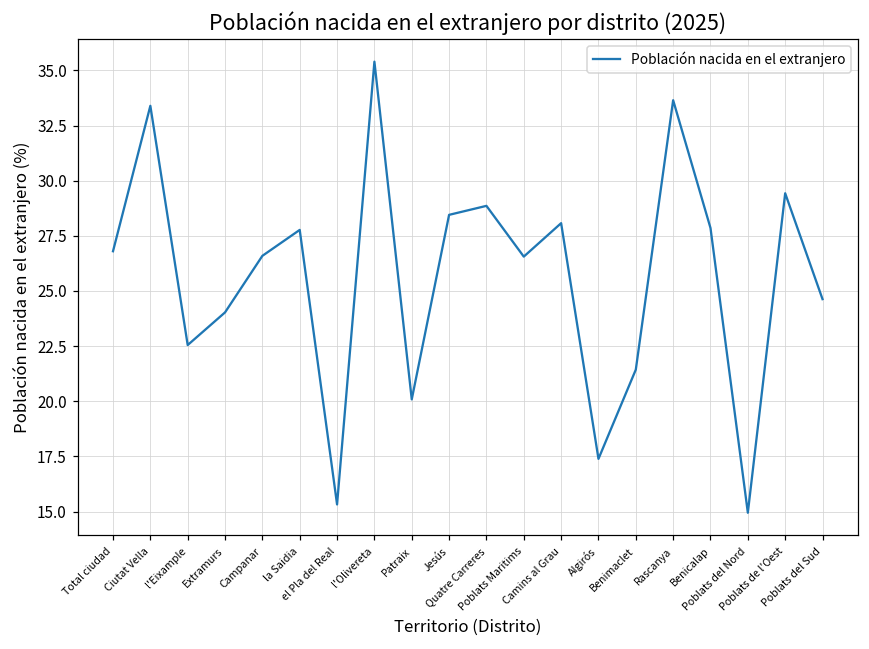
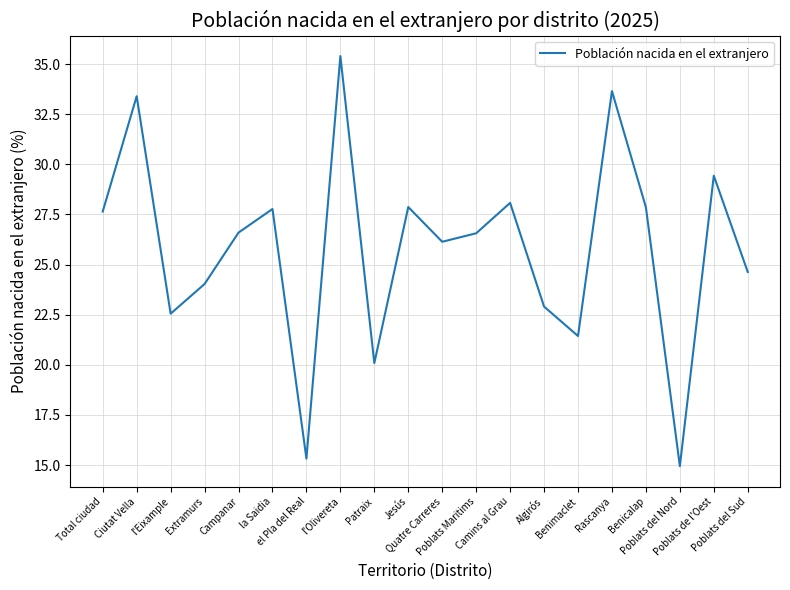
  {
-   "Total ciudad": 26.8,
+   "Total ciudad": 27.6,
    "Ciutat Vella": 33.4,
    "l'Eixample": 22.5,
    "Extramurs": 24.0,
    "Campanar": 26.6,
    "la Saidia": 27.8,
    "el Pla del Real": 15.3,
    "l'Olivereta": 35.4,
    "Patraix": 20.1,
-   "Jesús": 28.5,
-   "Quatre Carreres": 28.9,
+   "Jesús": 27.9,
+   "Quatre Carreres": 26.1,
    "Poblats Maritims": 26.6,
    "Camins al Grau": 28.1,
-   "Algirós": 17.4,
+   "Algirós": 22.9,
    "Benimaclet": 21.4,
    "Rascanya": 33.6,
    "Benicalap": 27.9,
    "Poblats del Nord": 14.9,
    "Poblats de l'Oest": 29.4,
    "Poblats del Sud": 24.6
  }
